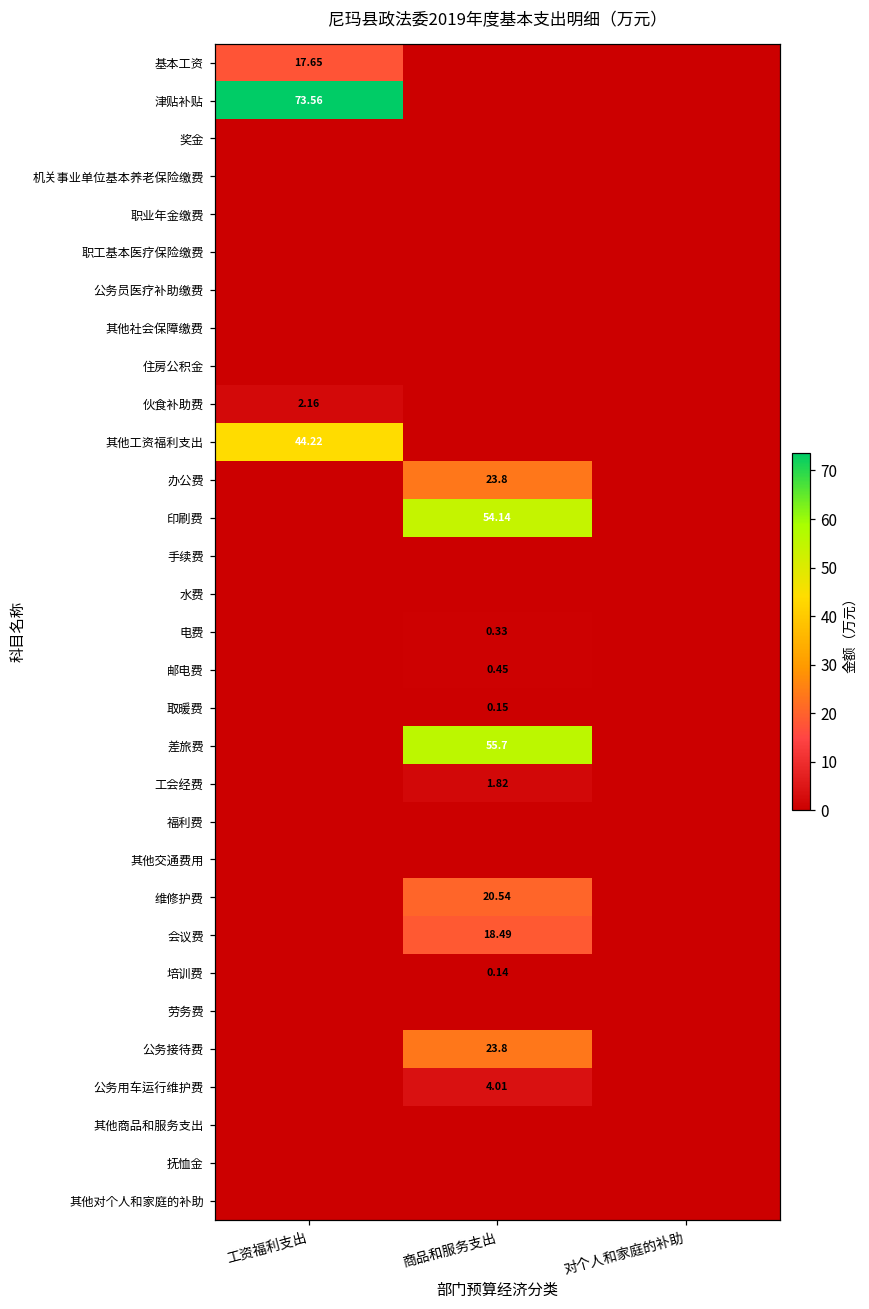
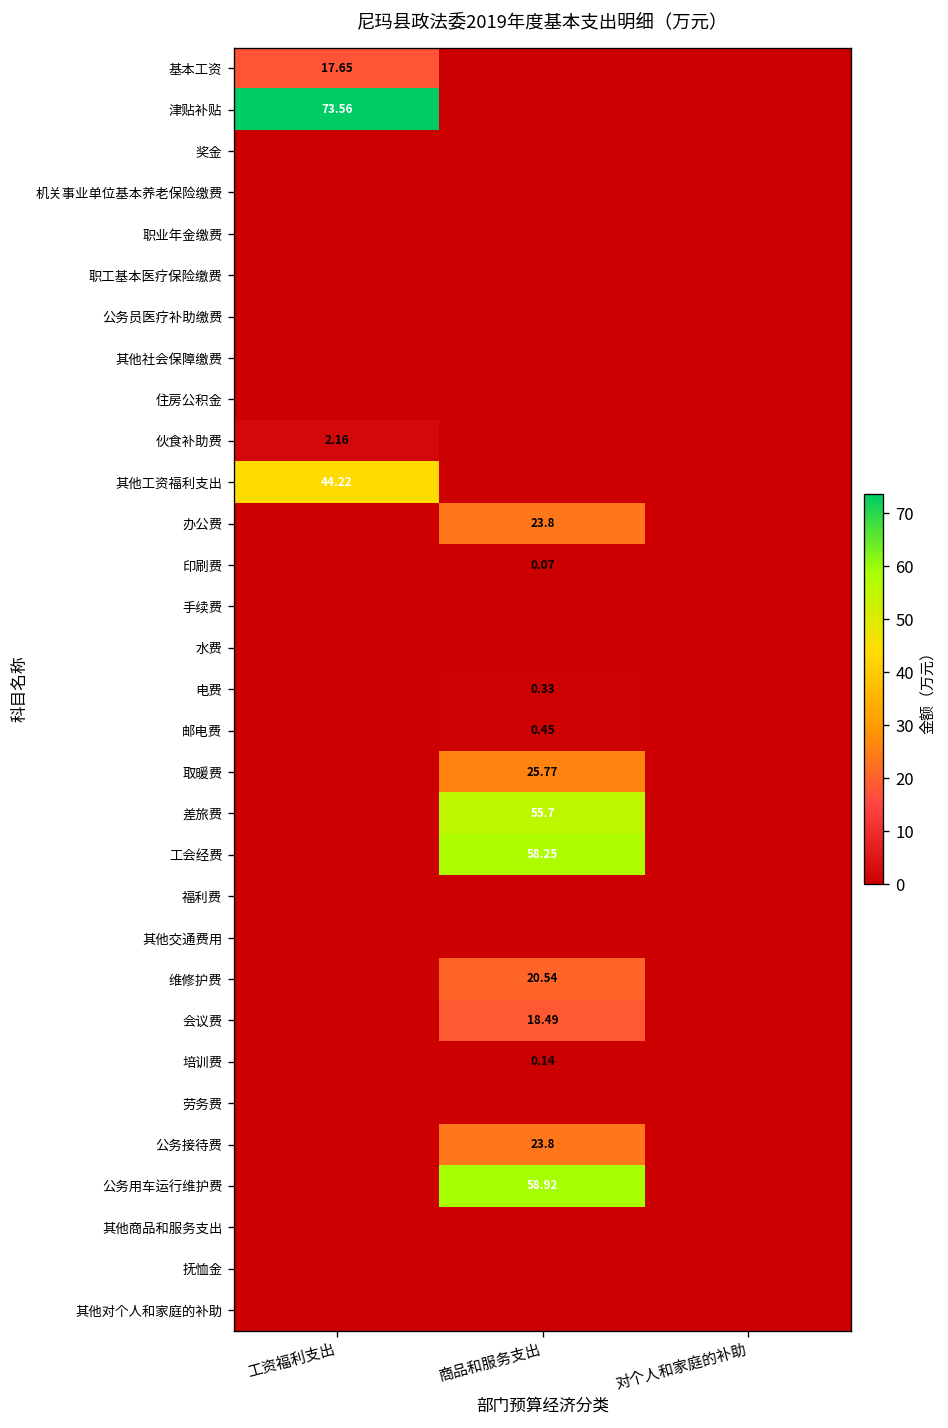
  {
    "基本工资": {
      "工资福利支出": 17.65
    },
    "津贴补贴": {
      "工资福利支出": 73.56
    },
    "伙食补助费": {
      "工资福利支出": 2.16
    },
    "其他工资福利支出": {
      "工资福利支出": 44.22
    },
    "办公费": {
      "商品和服务支出": 23.8
    },
    "印刷费": {
-     "商品和服务支出": 54.14
+     "商品和服务支出": 0.07
    },
    "电费": {
      "商品和服务支出": 0.33
    },
    "邮电费": {
      "商品和服务支出": 0.45
    },
    "取暖费": {
-     "商品和服务支出": 0.15
+     "商品和服务支出": 25.77
    },
    "差旅费": {
      "商品和服务支出": 55.7
    },
    "工会经费": {
-     "商品和服务支出": 1.82
+     "商品和服务支出": 58.25
    },
    "维修护费": {
      "商品和服务支出": 20.54
    },
    "会议费": {
      "商品和服务支出": 18.49
    },
    "培训费": {
      "商品和服务支出": 0.14
    },
    "公务接待费": {
      "商品和服务支出": 23.8
    },
    "公务用车运行维护费": {
-     "商品和服务支出": 4.01
+     "商品和服务支出": 58.92
    }
  }
